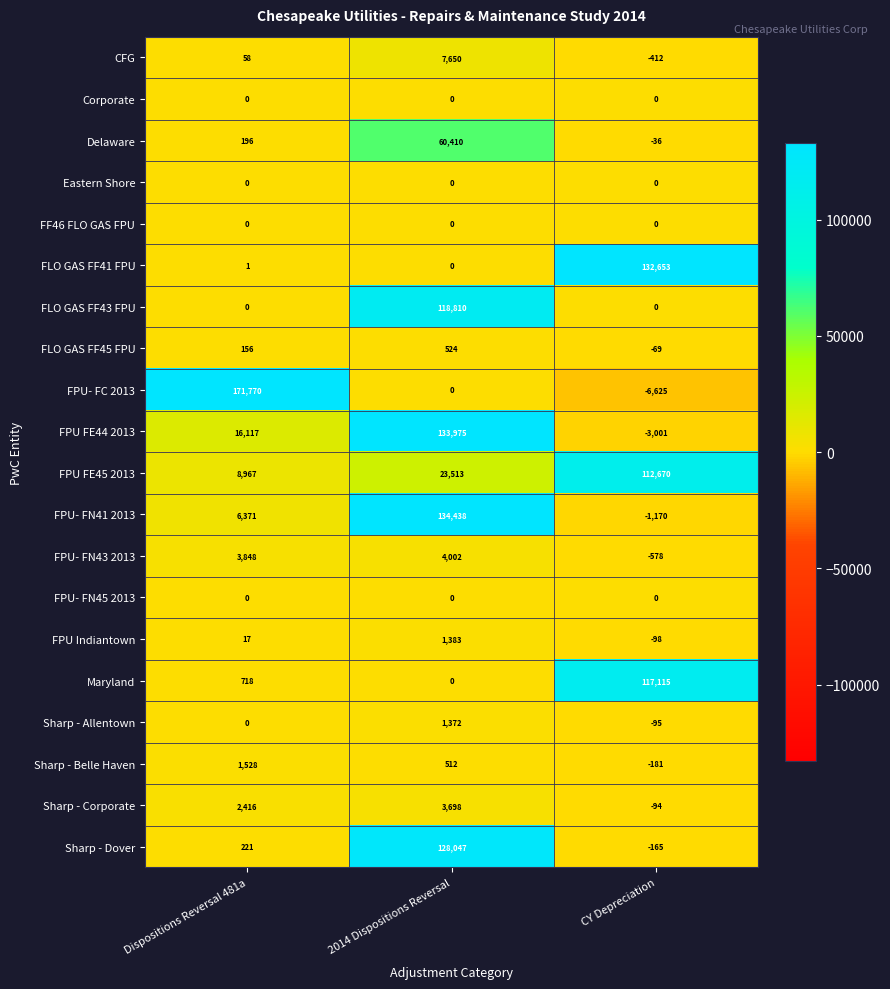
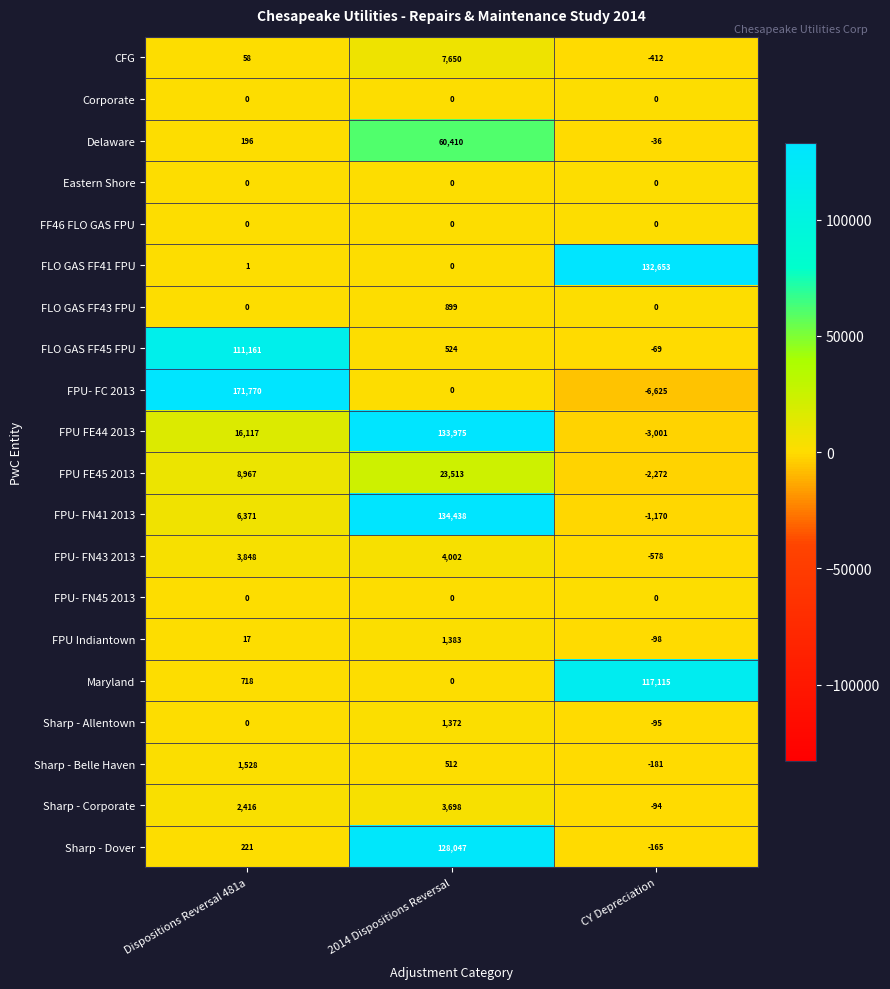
  {
    "CFG": {
      "Dispositions Reversal 481a": "58",
      "2014 Dispositions Reversal": "7,650",
      "CY Depreciation": "-412"
    },
    "Corporate": {
      "Dispositions Reversal 481a": "0",
      "2014 Dispositions Reversal": "0",
      "CY Depreciation": "0"
    },
    "Delaware": {
      "Dispositions Reversal 481a": "196",
      "2014 Dispositions Reversal": "60,410",
      "CY Depreciation": "-36"
    },
    "Eastern Shore": {
      "Dispositions Reversal 481a": "0",
      "2014 Dispositions Reversal": "0",
      "CY Depreciation": "0"
    },
    "FF46 FLO GAS FPU": {
      "Dispositions Reversal 481a": "0",
      "2014 Dispositions Reversal": "0",
      "CY Depreciation": "0"
    },
    "FLO GAS FF41 FPU": {
      "Dispositions Reversal 481a": "1",
      "2014 Dispositions Reversal": "0",
      "CY Depreciation": "132,653"
    },
    "FLO GAS FF43 FPU": {
      "Dispositions Reversal 481a": "0",
-     "2014 Dispositions Reversal": "118,810",
+     "2014 Dispositions Reversal": "899",
      "CY Depreciation": "0"
    },
    "FLO GAS FF45 FPU": {
-     "Dispositions Reversal 481a": "156",
+     "Dispositions Reversal 481a": "111,161",
      "2014 Dispositions Reversal": "524",
      "CY Depreciation": "-69"
    },
    "FPU- FC 2013": {
      "Dispositions Reversal 481a": "171,770",
      "2014 Dispositions Reversal": "0",
      "CY Depreciation": "-6,625"
    },
    "FPU FE44 2013": {
      "Dispositions Reversal 481a": "16,117",
      "2014 Dispositions Reversal": "133,975",
      "CY Depreciation": "-3,001"
    },
    "FPU FE45 2013": {
      "Dispositions Reversal 481a": "8,967",
      "2014 Dispositions Reversal": "23,513",
-     "CY Depreciation": "112,670"
+     "CY Depreciation": "-2,272"
    },
    "FPU- FN41 2013": {
      "Dispositions Reversal 481a": "6,371",
      "2014 Dispositions Reversal": "134,438",
      "CY Depreciation": "-1,170"
    },
    "FPU- FN43 2013": {
      "Dispositions Reversal 481a": "3,848",
      "2014 Dispositions Reversal": "4,002",
      "CY Depreciation": "-578"
    },
    "FPU- FN45 2013": {
      "Dispositions Reversal 481a": "0",
      "2014 Dispositions Reversal": "0",
      "CY Depreciation": "0"
    },
    "FPU Indiantown": {
      "Dispositions Reversal 481a": "17",
      "2014 Dispositions Reversal": "1,383",
      "CY Depreciation": "-98"
    },
    "Maryland": {
      "Dispositions Reversal 481a": "718",
      "2014 Dispositions Reversal": "0",
      "CY Depreciation": "117,115"
    },
    "Sharp - Allentown": {
      "Dispositions Reversal 481a": "0",
      "2014 Dispositions Reversal": "1,372",
      "CY Depreciation": "-95"
    },
    "Sharp - Belle Haven": {
      "Dispositions Reversal 481a": "1,528",
      "2014 Dispositions Reversal": "512",
      "CY Depreciation": "-181"
    },
    "Sharp - Corporate": {
      "Dispositions Reversal 481a": "2,416",
      "2014 Dispositions Reversal": "3,698",
      "CY Depreciation": "-94"
    },
    "Sharp - Dover": {
      "Dispositions Reversal 481a": "221",
      "2014 Dispositions Reversal": "128,047",
      "CY Depreciation": "-165"
    }
  }
